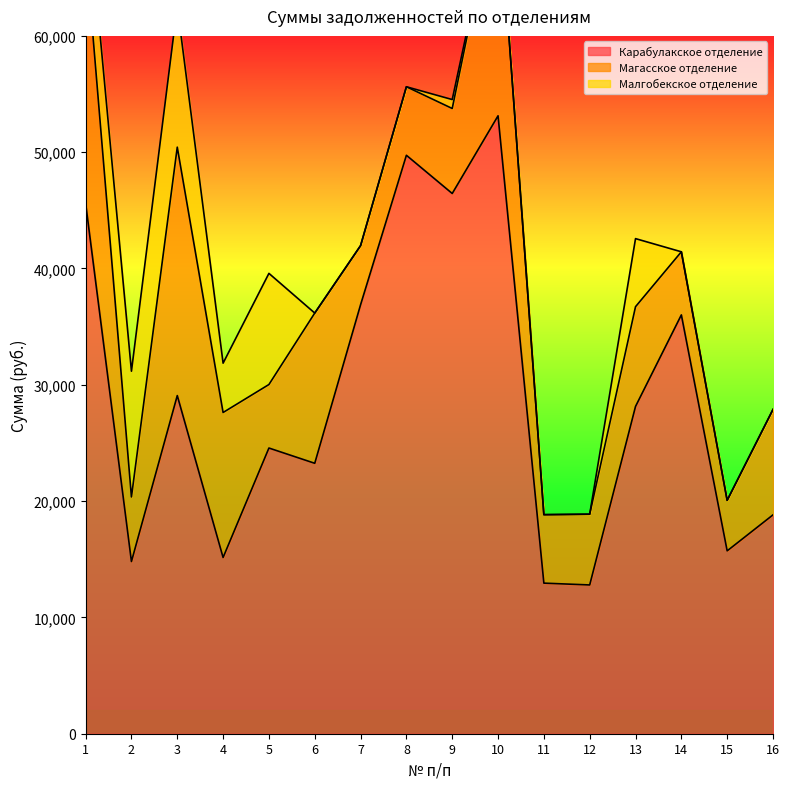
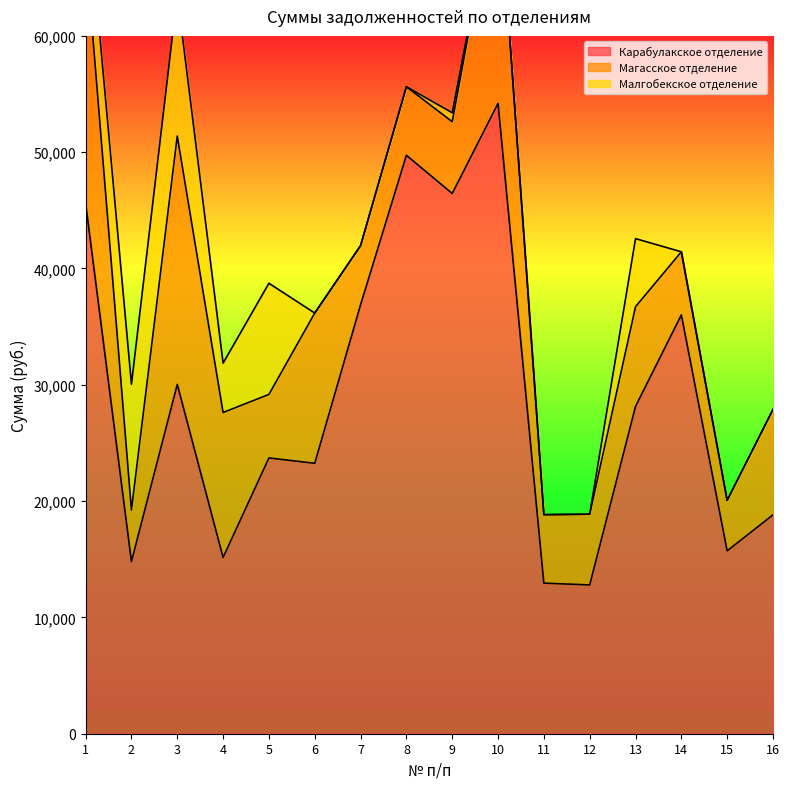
  {
    "Карабулакское отделение": {
      "1": "45,600",
      "2": "14,800",
-     "3": "29,100",
+     "3": "30,000",
      "4": "15,200",
-     "5": "24,600",
+     "5": "23,700",
      "6": "23,300",
      "7": "36,900",
      "8": "49,700",
      "9": "46,400",
-     "10": "53,100",
+     "10": "54,200",
      "11": "12,900",
      "12": "12,800",
      "13": "28,100",
      "14": "36,000",
      "15": "15,700",
      "16": "18,800"
    },
    "Магасское отделение": {
-     "2": "5,600",
+     "2": "4,400",
      "3": "21,400",
      "4": "12,500",
      "5": "5,500",
-     "9": "7,300",
+     "9": "6,200",
      "13": "8,600"
    },
    "Малгобекское отделение": {
      "2": "10,800",
      "4": "4,200",
      "5": "9,600",
      "9": "800",
      "13": "5,900"
    }
  }
